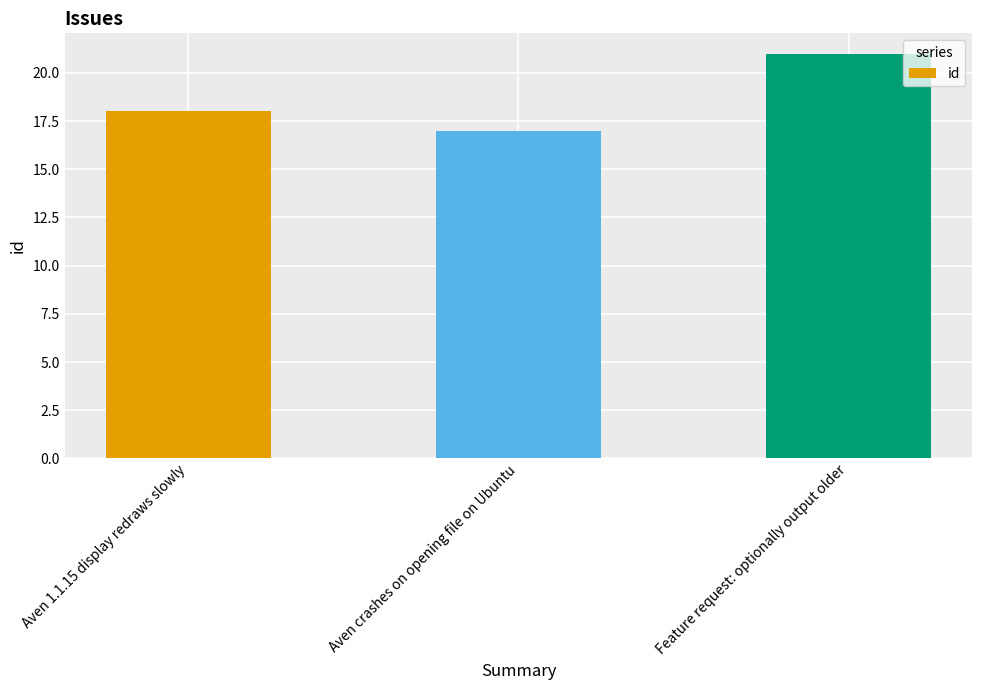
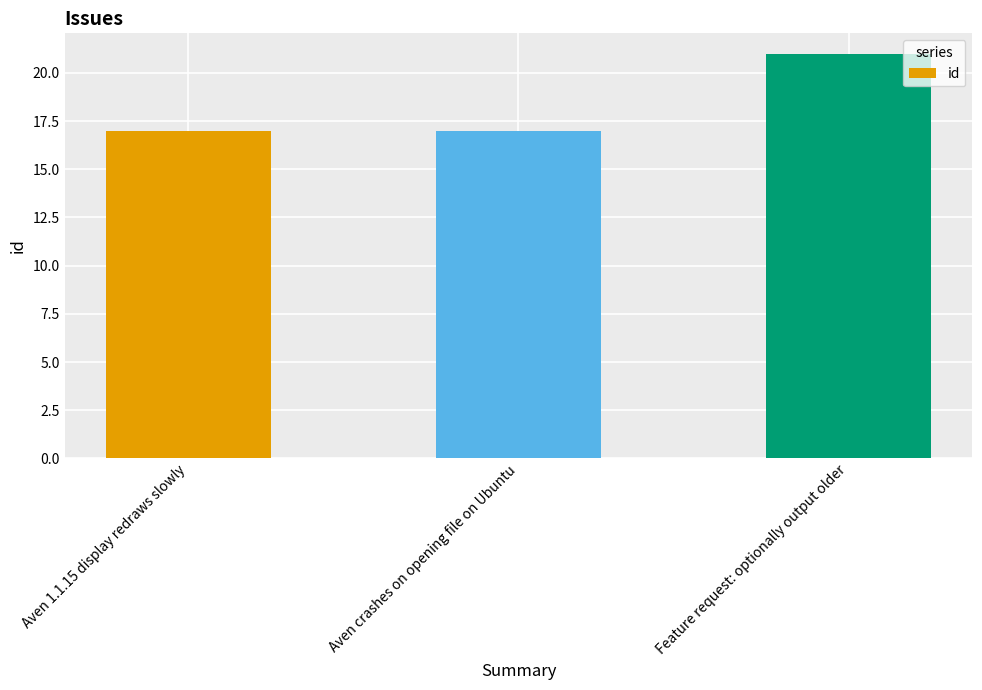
  {
-   "Aven 1.1.15 display redraws slowly": 18,
+   "Aven 1.1.15 display redraws slowly": 17,
    "Aven crashes on opening file on Ubuntu": 17,
    "Feature request: optionally output older": 21
  }
